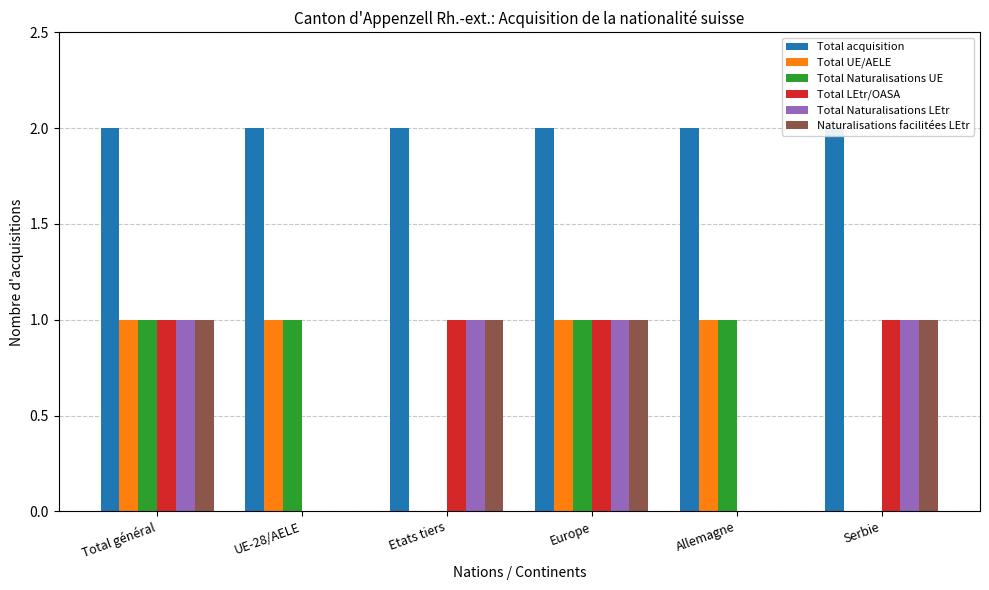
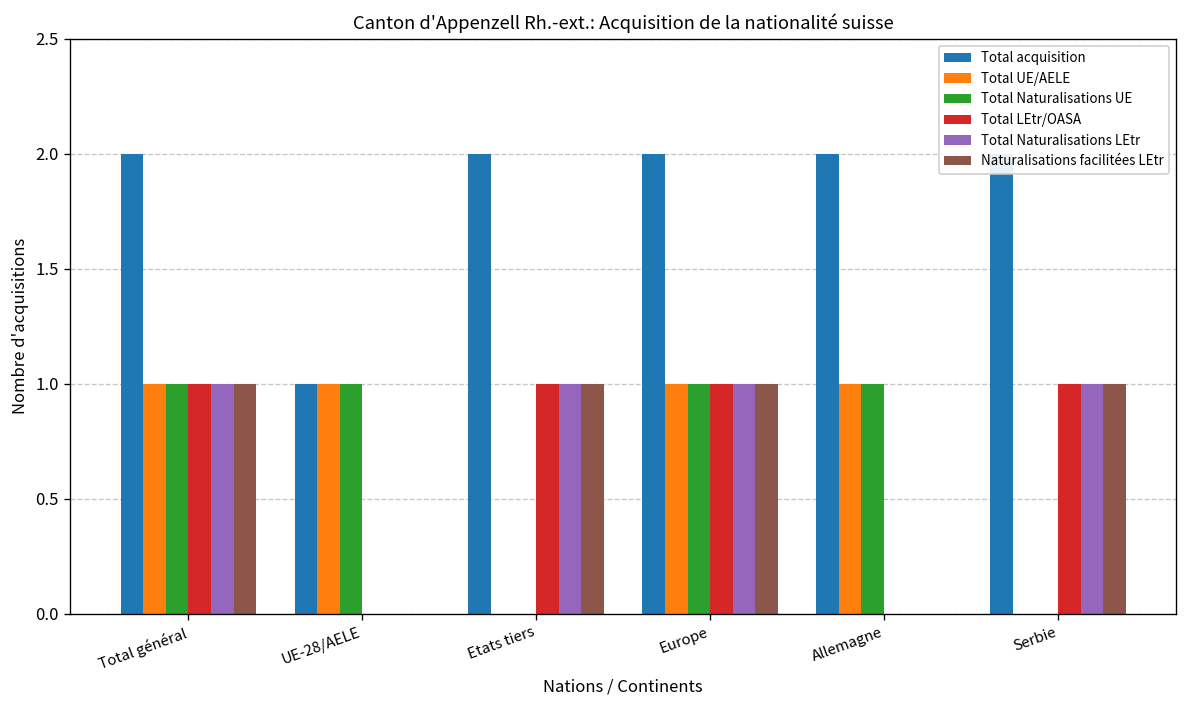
  {
    "Total acquisition": {
      "Total général": 2,
-     "UE-28/AELE": 2,
+     "UE-28/AELE": 1,
      "Etats tiers": 2,
      "Europe": 2,
      "Allemagne": 2
    },
    "Total UE/AELE": {
      "Total général": 1,
      "UE-28/AELE": 1,
      "Etats tiers": 0,
      "Europe": 1,
      "Allemagne": 1,
      "Serbie": 0
    },
    "Total Naturalisations UE": {
      "Total général": 1,
      "UE-28/AELE": 1,
      "Etats tiers": 0,
      "Europe": 1,
      "Allemagne": 1,
      "Serbie": 0
    },
    "Total LEtr/OASA": {
      "Total général": 1,
      "UE-28/AELE": 0,
      "Etats tiers": 1,
      "Europe": 1,
      "Allemagne": 0,
      "Serbie": 1
    },
    "Total Naturalisations LEtr": {
      "Total général": 1,
      "UE-28/AELE": 0,
      "Etats tiers": 1,
      "Europe": 1,
      "Allemagne": 0,
      "Serbie": 1
    },
    "Naturalisations facilitées LEtr": {
      "Total général": 1,
      "UE-28/AELE": 0,
      "Etats tiers": 1,
      "Europe": 1,
      "Allemagne": 0,
      "Serbie": 1
    }
  }
